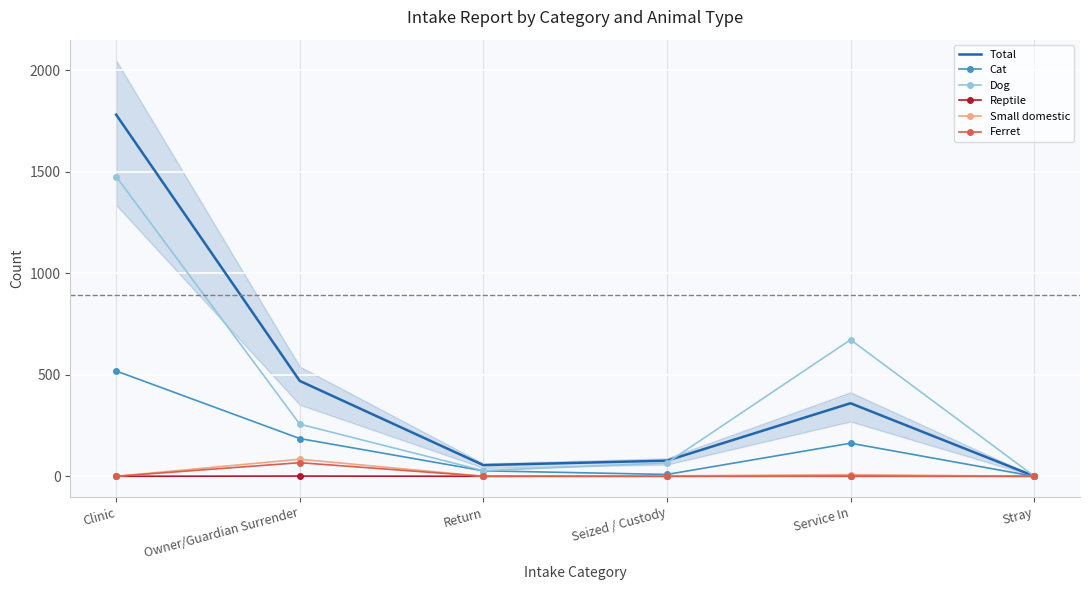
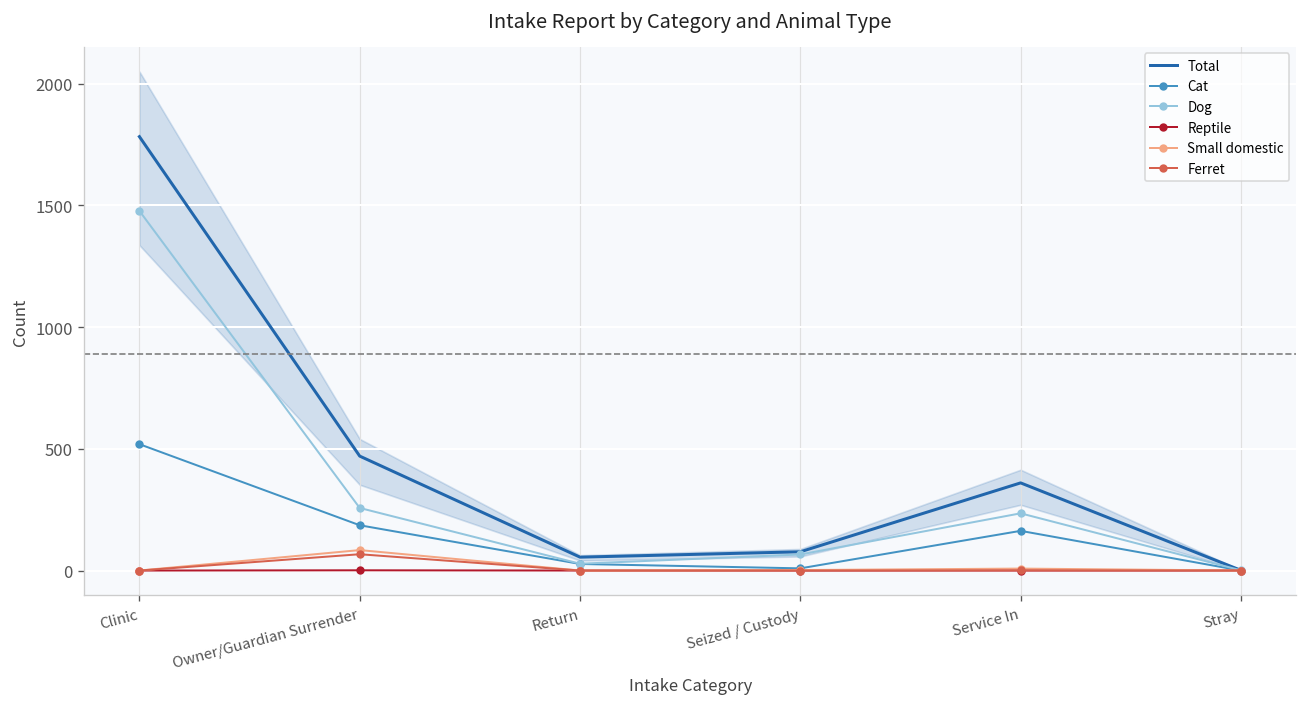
  {
    "Cat": {
      "Clinic": 520,
      "Owner/Guardian Surrender": 190,
      "Service In": 160
    },
    "Dog": {
      "Clinic": 1480,
      "Owner/Guardian Surrender": 260,
-     "Service In": 670
+     "Service In": 240
    },
    "Reptile": {
      "Owner/Guardian Surrender": 0
    },
    "Small domestic": {
      "Owner/Guardian Surrender": 80
    },
    "Ferret": {
      "Owner/Guardian Surrender": 70
    }
  }
